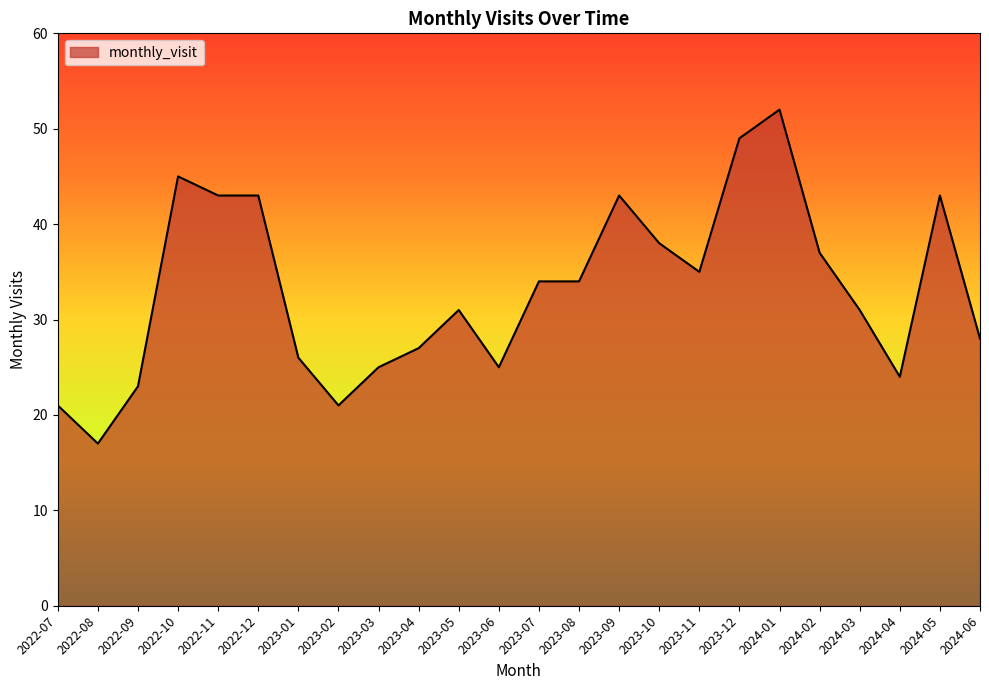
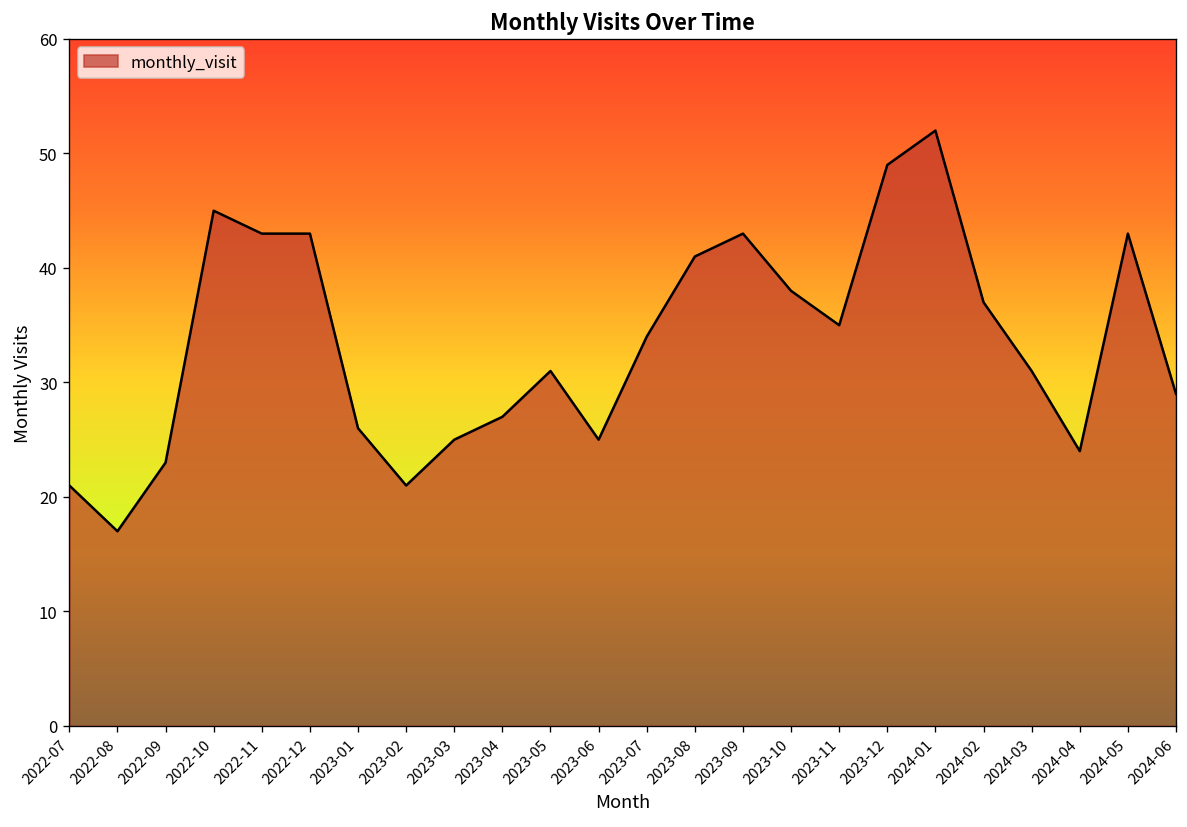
  {
    "2022-07": 21,
    "2022-08": 17,
    "2022-09": 23,
    "2022-10": 45,
    "2022-11": 43,
    "2022-12": 43,
    "2023-01": 26,
    "2023-02": 21,
    "2023-03": 25,
    "2023-04": 27,
    "2023-05": 31,
    "2023-06": 25,
    "2023-07": 34,
-   "2023-08": 34,
+   "2023-08": 41,
    "2023-09": 43,
    "2023-10": 38,
    "2023-11": 35,
    "2023-12": 49,
    "2024-01": 52,
    "2024-02": 37,
    "2024-03": 31,
    "2024-04": 24,
    "2024-05": 43,
-   "2024-06": 28
+   "2024-06": 29
  }
